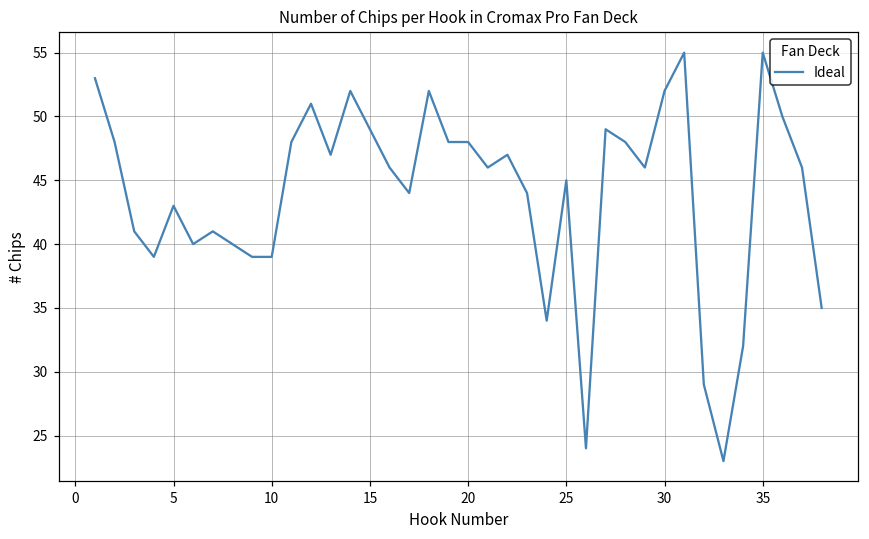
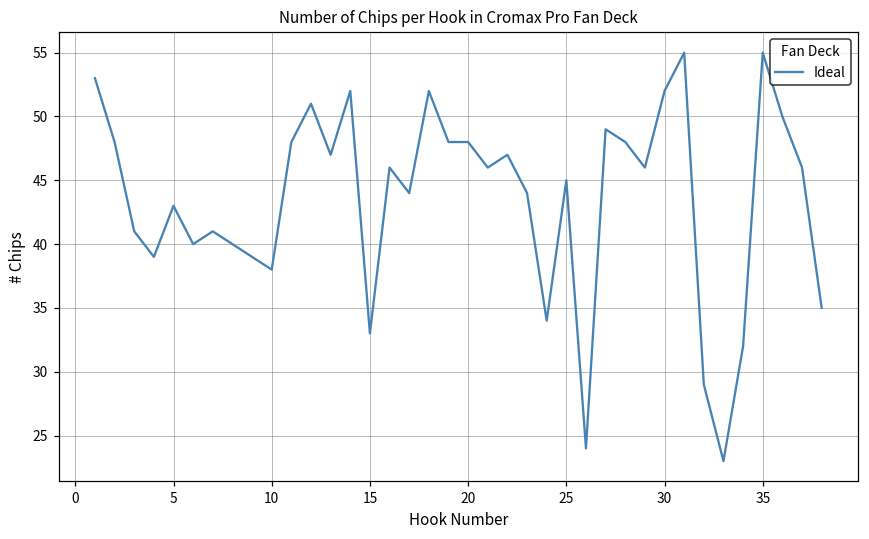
  {
    "5": 43,
-   "10": 39,
-   "15": 49,
+   "10": 38,
+   "15": 33,
    "20": 48,
    "25": 45,
    "30": 52,
    "35": 55
  }
